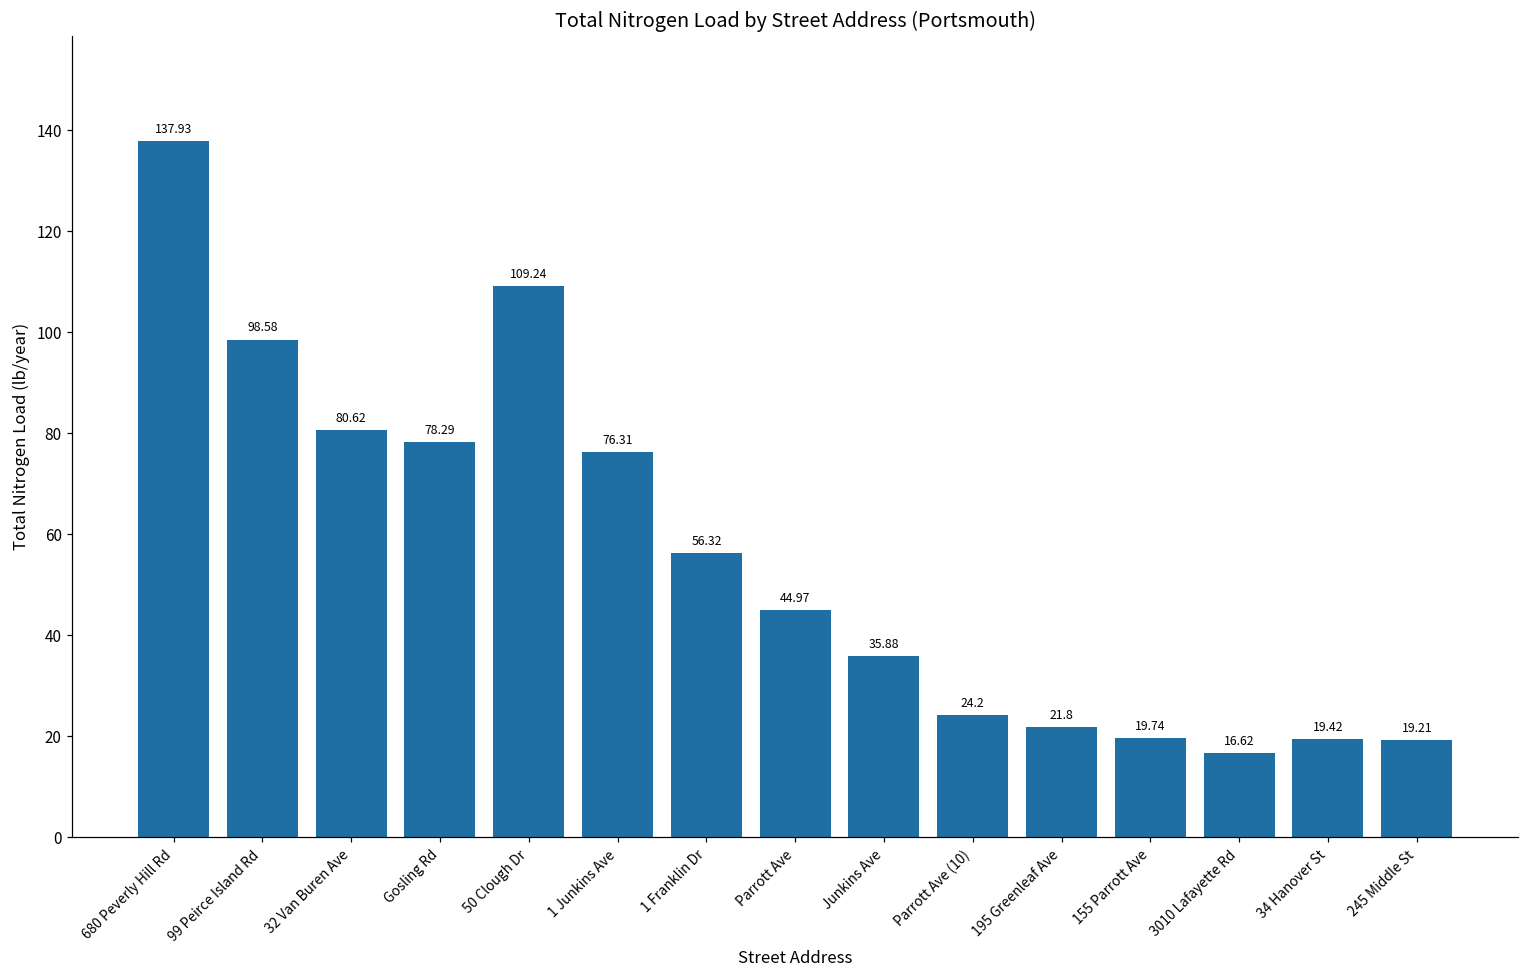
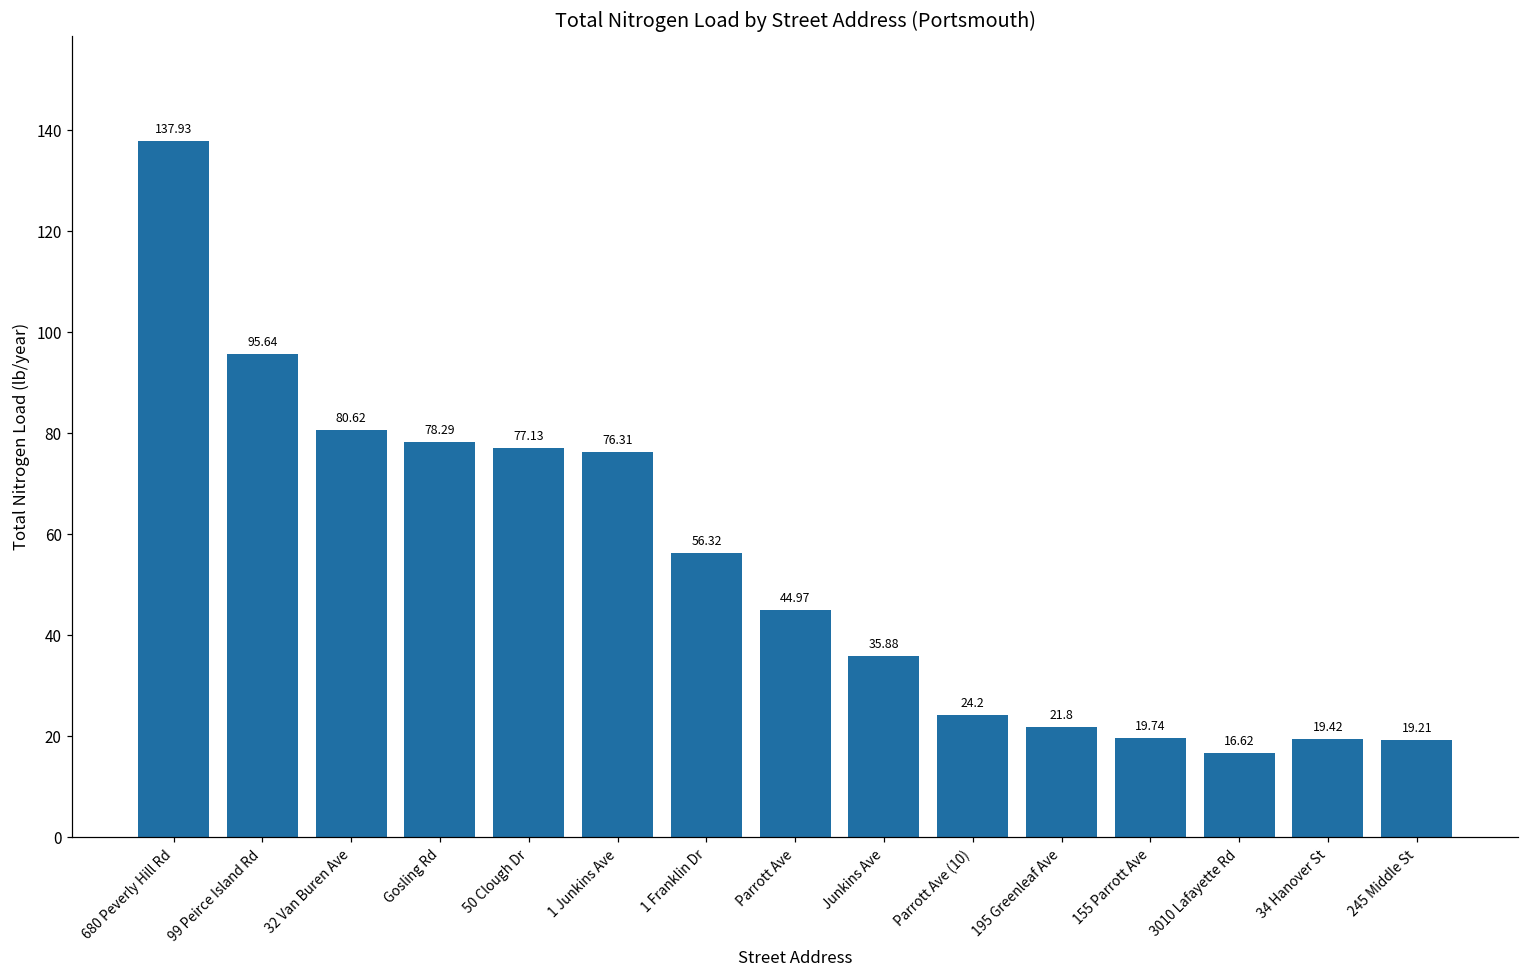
  {
    "680 Peverly Hill Rd": 137.93,
-   "99 Peirce Island Rd": 98.58,
+   "99 Peirce Island Rd": 95.64,
    "32 Van Buren Ave": 80.62,
    "Gosling Rd": 78.29,
-   "50 Clough Dr": 109.24,
+   "50 Clough Dr": 77.13,
    "1 Junkins Ave": 76.31,
    "1 Franklin Dr": 56.32,
    "Parrott Ave": 44.97,
    "Junkins Ave": 35.88,
    "Parrott Ave (10)": 24.2,
    "195 Greenleaf Ave": 21.8,
    "155 Parrott Ave": 19.74,
    "3010 Lafayette Rd": 16.62,
    "34 Hanover St": 19.42,
    "245 Middle St": 19.21
  }
